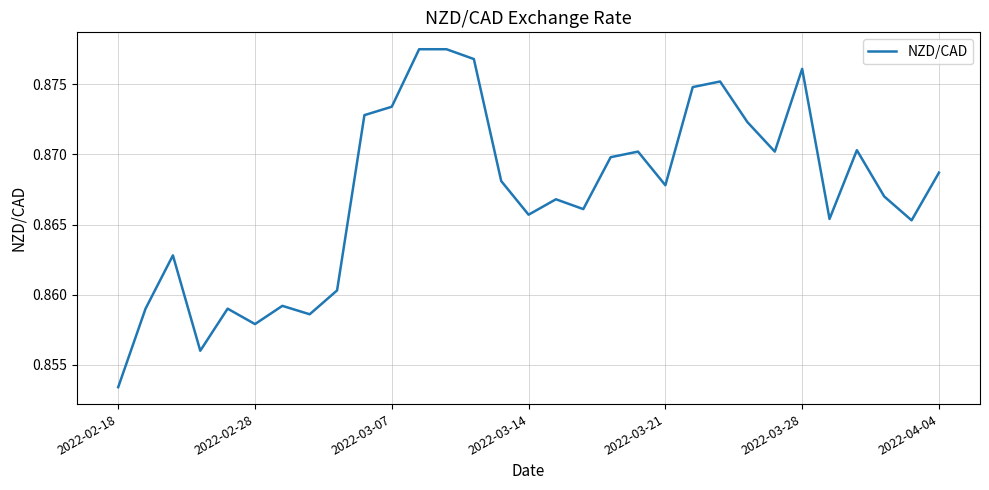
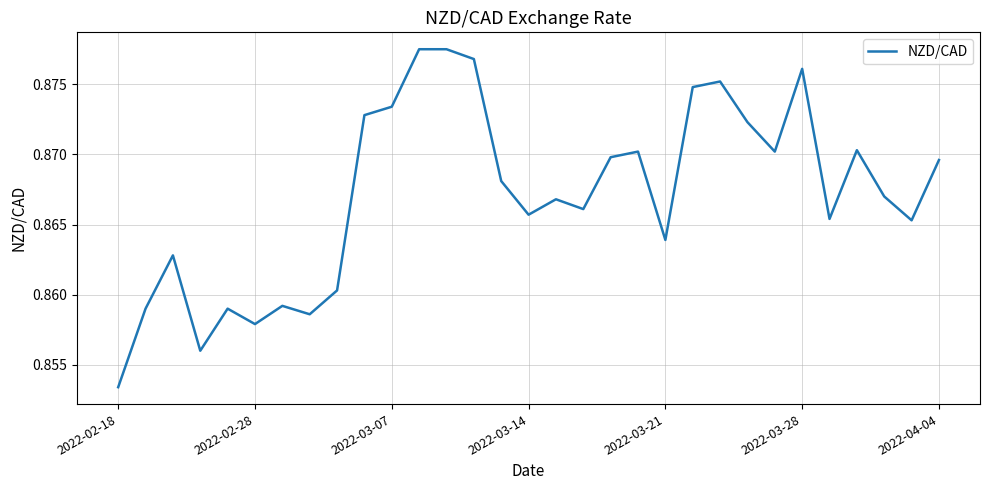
  {
    "2022-02-18": 0.8534,
    "2022-02-28": 0.8579,
    "2022-03-07": 0.8734,
    "2022-03-14": 0.8657,
-   "2022-03-21": 0.8678,
+   "2022-03-21": 0.8639,
    "2022-03-28": 0.8761,
-   "2022-04-04": 0.8687
+   "2022-04-04": 0.8696
  }
